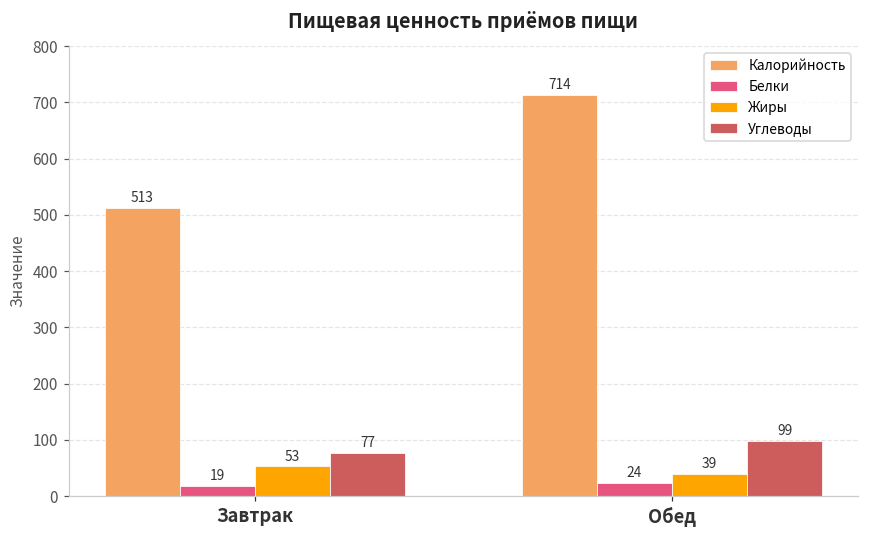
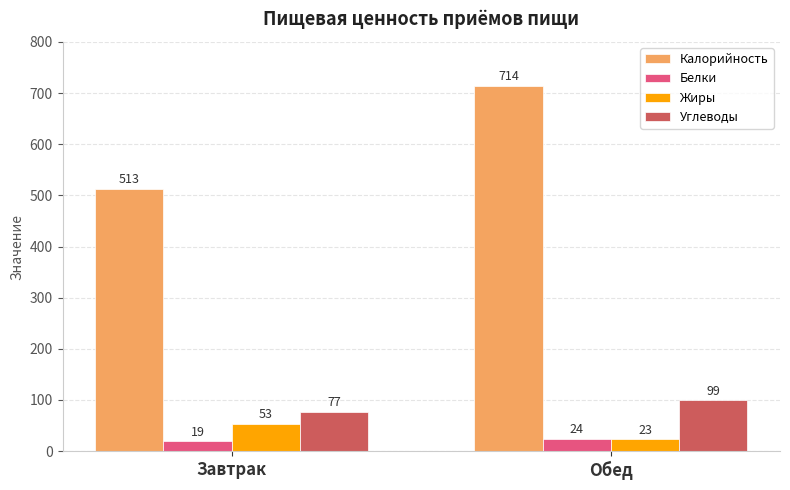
  {
    "Калорийность": {
      "Завтрак": 513,
      "Обед": 714
    },
    "Жиры": {
      "Завтрак": 53,
-     "Обед": 39
+     "Обед": 23
    }
  }
